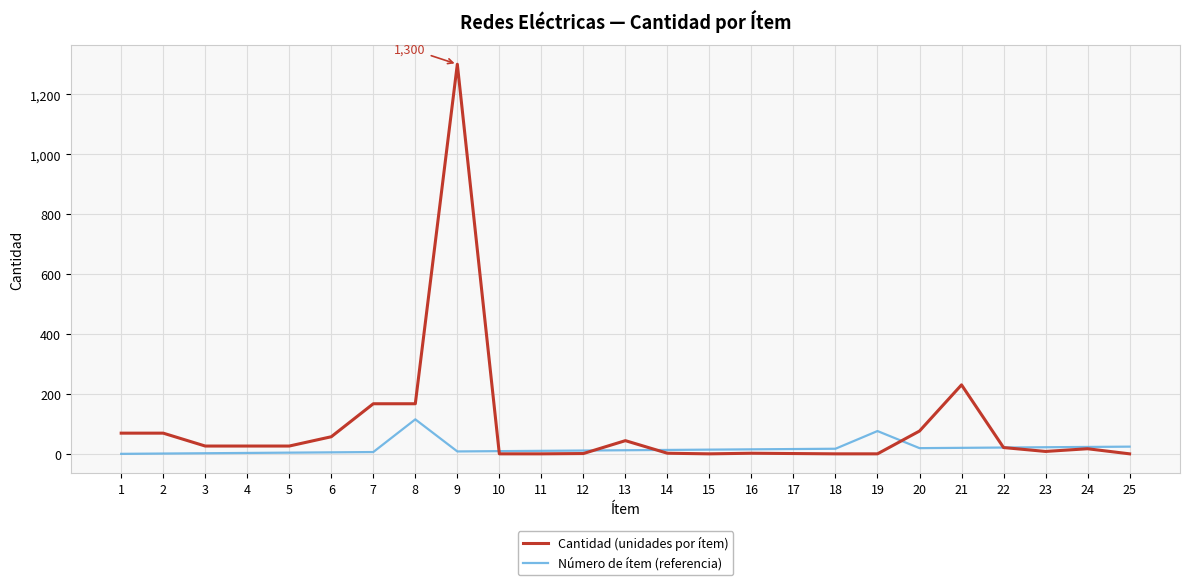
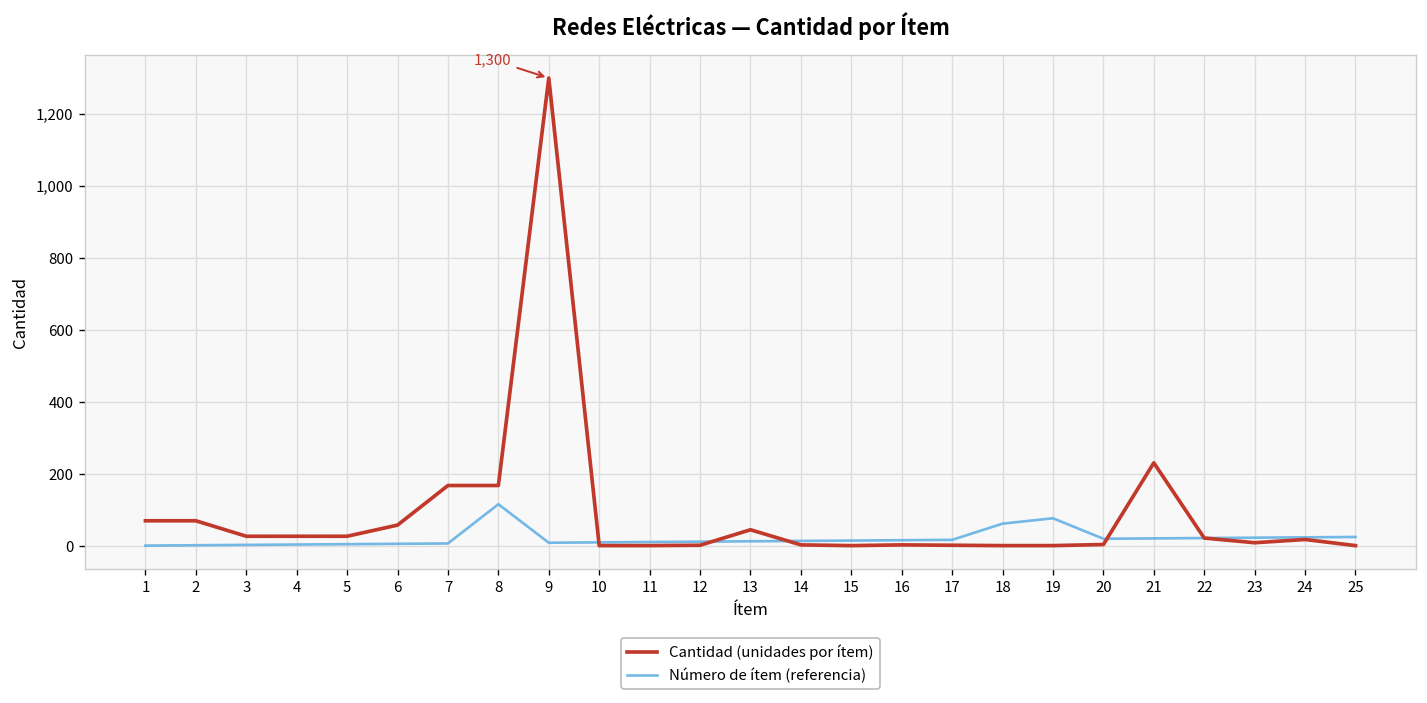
  {
    "Cantidad (unidades por ítem)": {
      "1": 70,
      "2": 70,
      "3": 30,
      "4": 30,
      "5": 30,
      "6": 60,
      "7": 170,
      "8": 170,
      "10": 0,
      "11": 0,
      "12": 0,
      "13": 50,
      "14": 0,
      "15": 0,
      "16": 0,
      "17": 0,
      "18": 0,
      "19": 0,
-     "20": 80,
+     "20": 0,
      "21": 230,
      "23": 10,
      "25": 0
    },
    "Número de ítem (referencia)": {
      "1": 0,
      "2": 0,
      "3": 0,
      "4": 0,
      "5": 10,
      "6": 10,
      "7": 10,
      "8": 120,
      "9": 10,
      "10": 10,
      "11": 10,
      "12": 10,
      "13": 10,
      "14": 10,
      "15": 20,
      "16": 20,
      "17": 20,
-     "18": 20,
+     "18": 60,
      "19": 80,
      "20": 20,
      "21": 20,
      "23": 20,
      "25": 30
    }
  }
